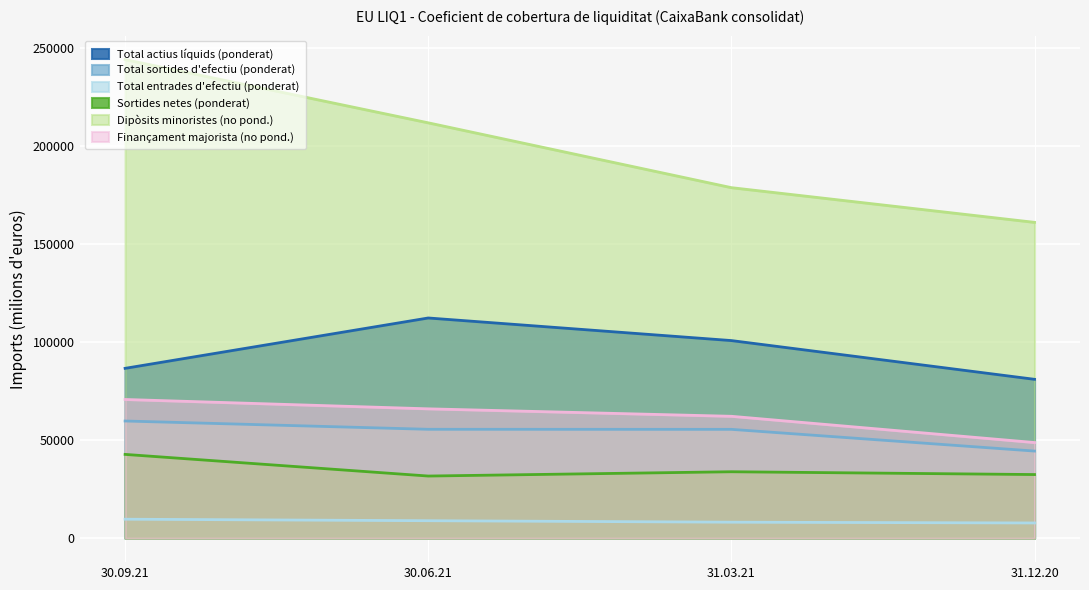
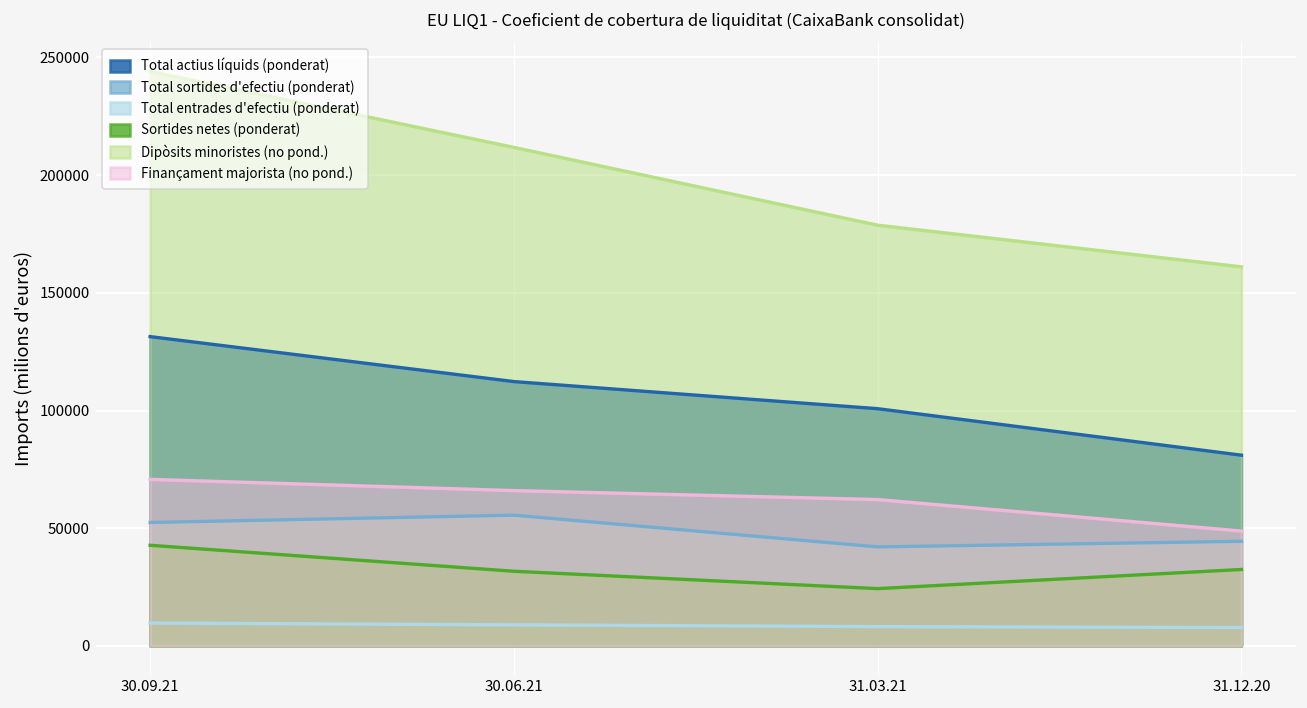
  {
    "Total actius líquids (ponderat)": {
-     "30.09.21": 87000,
+     "30.09.21": 131000,
      "30.06.21": 112000,
      "31.03.21": 101000,
      "31.12.20": 81000
    },
    "Total sortides d'efectiu (ponderat)": {
-     "30.09.21": 60000,
+     "30.09.21": 52000,
      "30.06.21": 56000,
-     "31.03.21": 56000,
+     "31.03.21": 42000,
      "31.12.20": 44000
    },
    "Total entrades d'efectiu (ponderat)": {
      "30.09.21": 10000,
      "30.06.21": 9000,
      "31.03.21": 8000,
      "31.12.20": 8000
    },
    "Sortides netes (ponderat)": {
      "30.09.21": 43000,
      "30.06.21": 32000,
-     "31.03.21": 34000,
+     "31.03.21": 24000,
      "31.12.20": 32000
    },
    "Dipòsits minoristes (no pond.)": {
      "30.06.21": 212000,
      "31.03.21": 179000,
      "31.12.20": 161000
    },
    "Finançament majorista (no pond.)": {
      "30.09.21": 71000,
      "30.06.21": 66000,
      "31.03.21": 62000,
      "31.12.20": 49000
    }
  }
